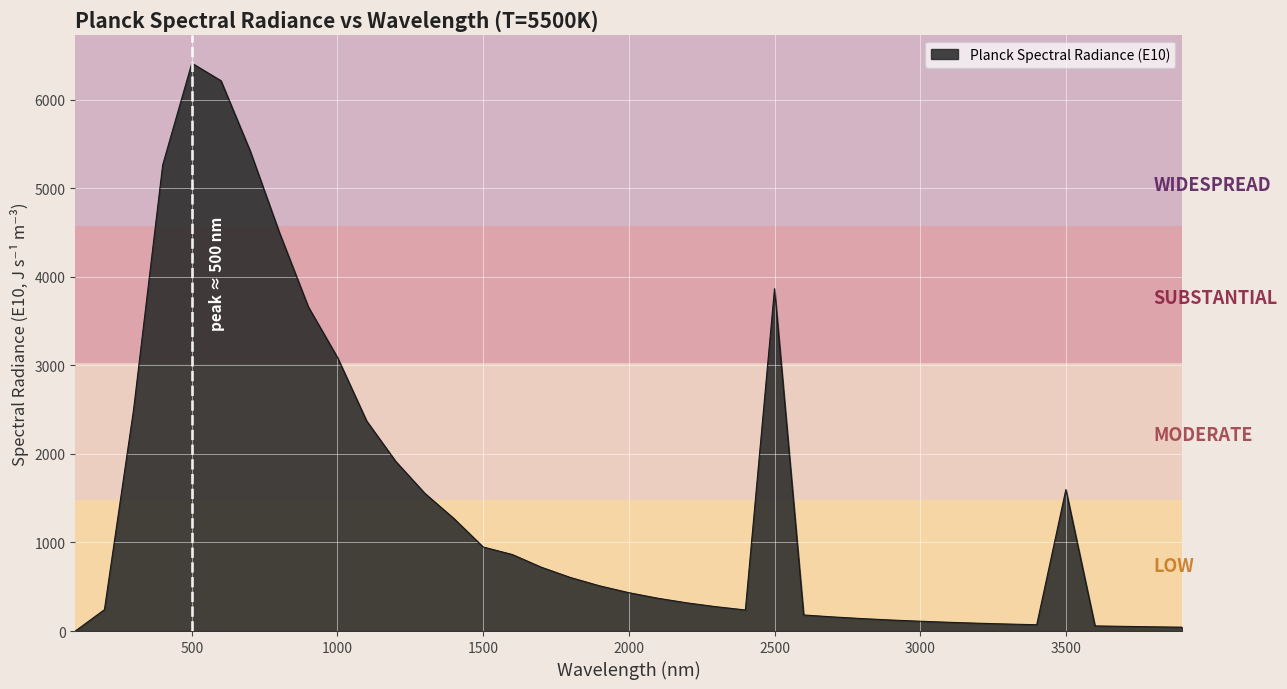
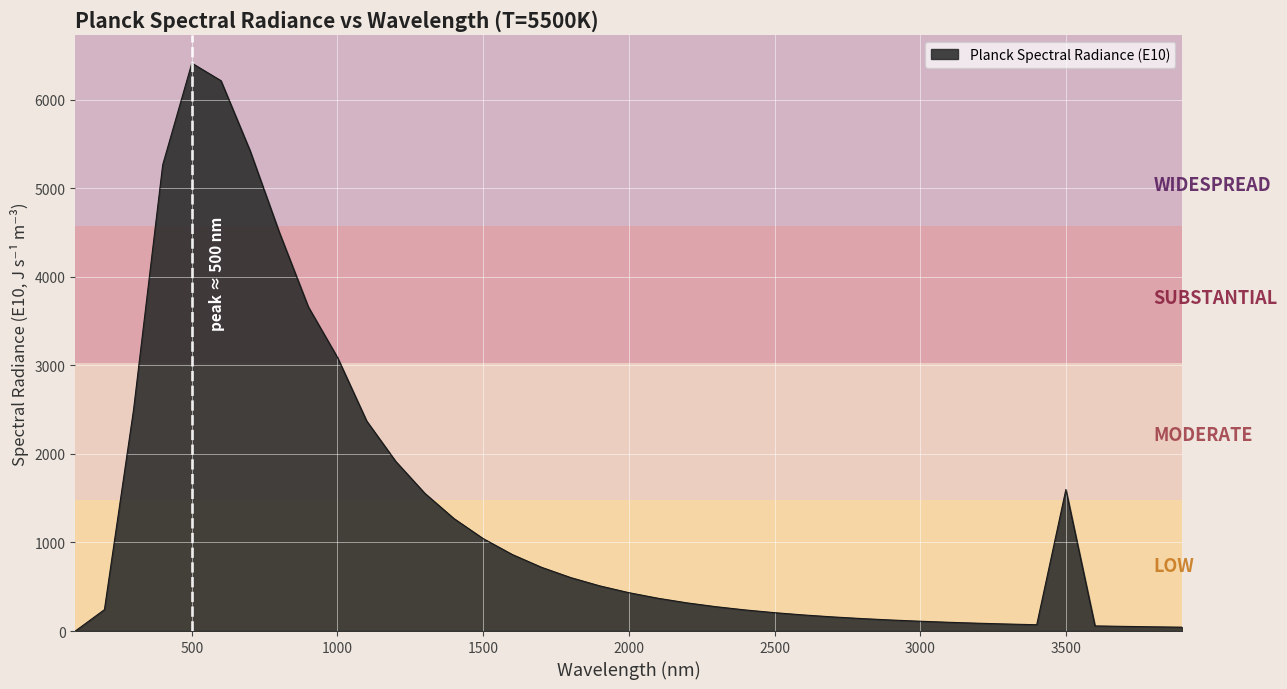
  {
    "500": 6400,
    "1000": 3100,
-   "1500": 900,
+   "1500": 1000,
    "2000": 400,
-   "2500": 3900,
+   "2500": 200,
    "3000": 100,
    "3500": 1600
  }
